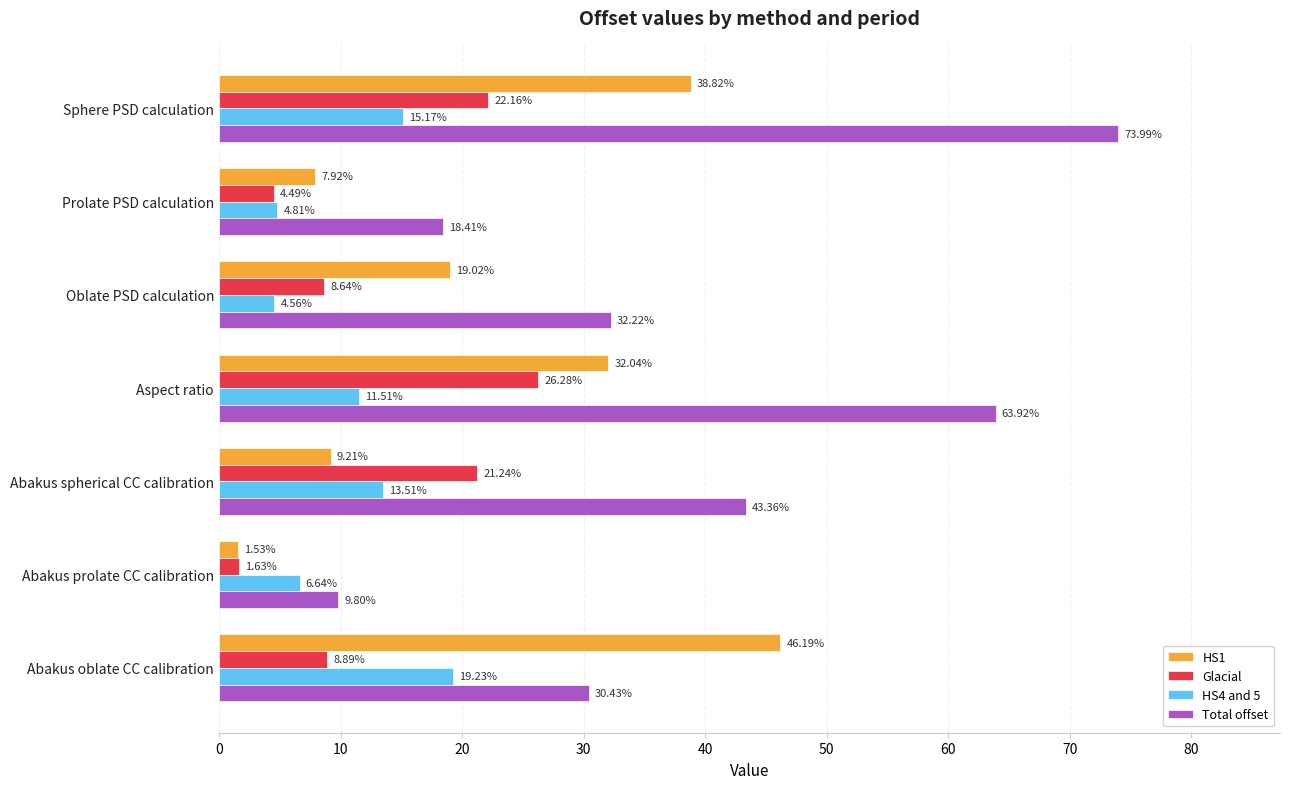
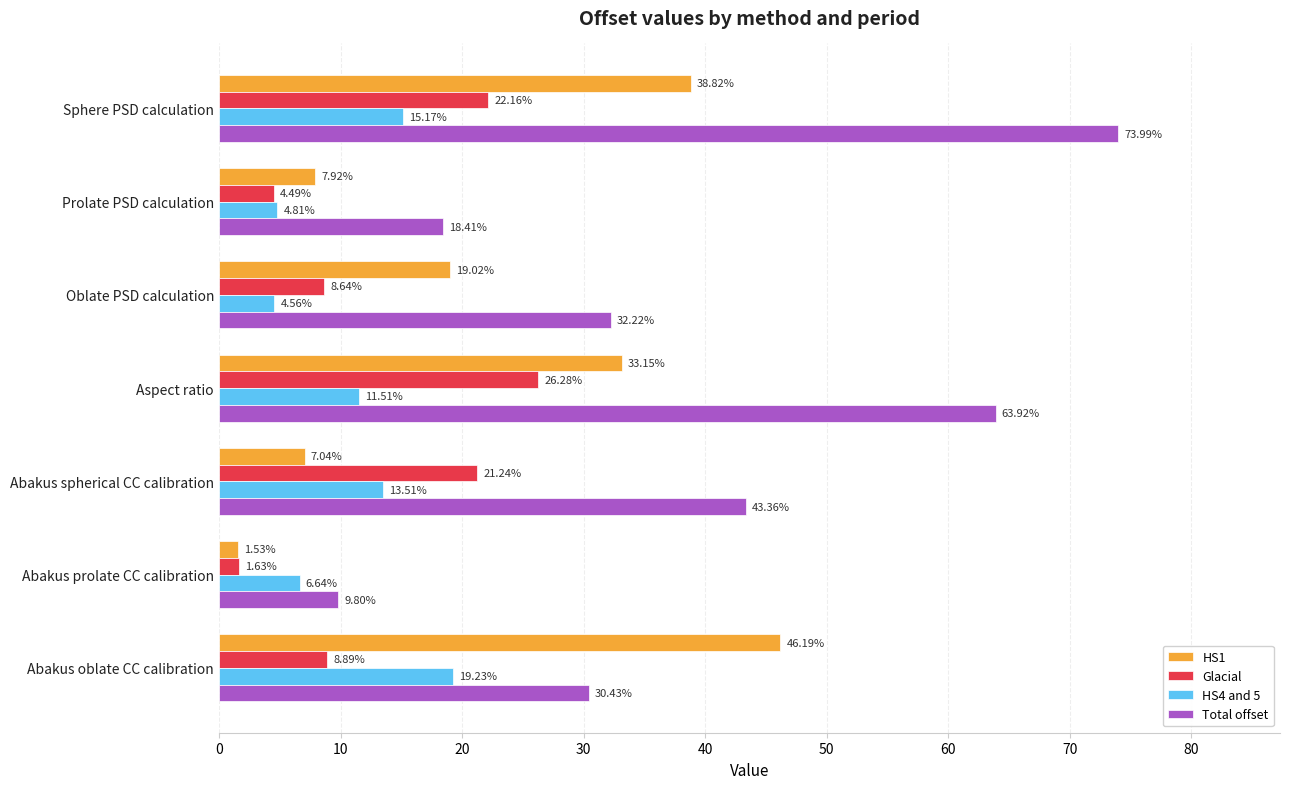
  {
    "HS1": {
      "Sphere PSD calculation": "38.82%",
      "Prolate PSD calculation": "7.92%",
      "Oblate PSD calculation": "19.02%",
-     "Aspect ratio": "32.04%",
-     "Abakus spherical CC calibration": "9.21%",
+     "Aspect ratio": "33.15%",
+     "Abakus spherical CC calibration": "7.04%",
      "Abakus prolate CC calibration": "1.53%",
      "Abakus oblate CC calibration": "46.19%"
    },
    "Glacial": {
      "Sphere PSD calculation": "22.16%",
      "Prolate PSD calculation": "4.49%",
      "Oblate PSD calculation": "8.64%",
      "Aspect ratio": "26.28%",
      "Abakus spherical CC calibration": "21.24%",
      "Abakus prolate CC calibration": "1.63%",
      "Abakus oblate CC calibration": "8.89%"
    },
    "HS4 and 5": {
      "Sphere PSD calculation": "15.17%",
      "Prolate PSD calculation": "4.81%",
      "Oblate PSD calculation": "4.56%",
      "Aspect ratio": "11.51%",
      "Abakus spherical CC calibration": "13.51%",
      "Abakus prolate CC calibration": "6.64%",
      "Abakus oblate CC calibration": "19.23%"
    },
    "Total offset": {
      "Sphere PSD calculation": "73.99%",
      "Prolate PSD calculation": "18.41%",
      "Oblate PSD calculation": "32.22%",
      "Aspect ratio": "63.92%",
      "Abakus spherical CC calibration": "43.36%",
      "Abakus prolate CC calibration": "9.80%",
      "Abakus oblate CC calibration": "30.43%"
    }
  }
